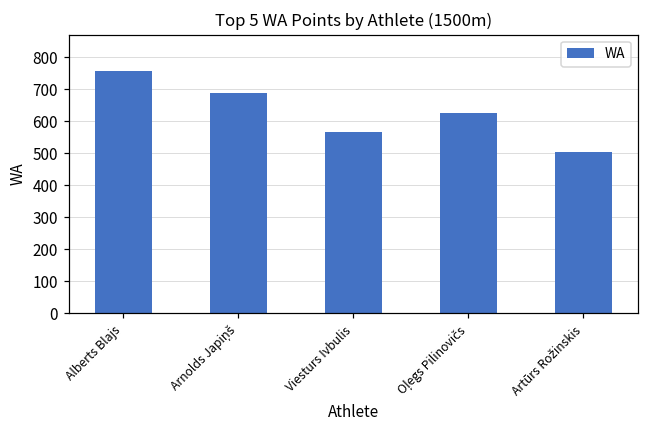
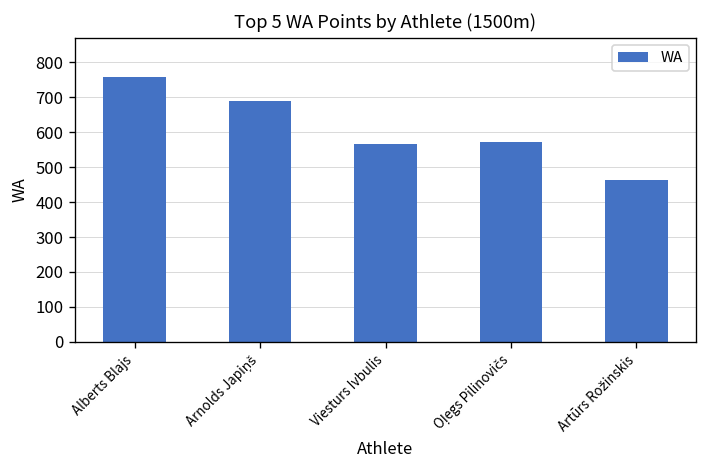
  {
    "Alberts Blajs": 760,
    "Arnolds Japiņš": 690,
    "Viesturs Ivbulis": 570,
-   "Oļegs Pilinovičs": 630,
-   "Artūrs Rožinskis": 510
+   "Oļegs Pilinovičs": 570,
+   "Artūrs Rožinskis": 460
  }
